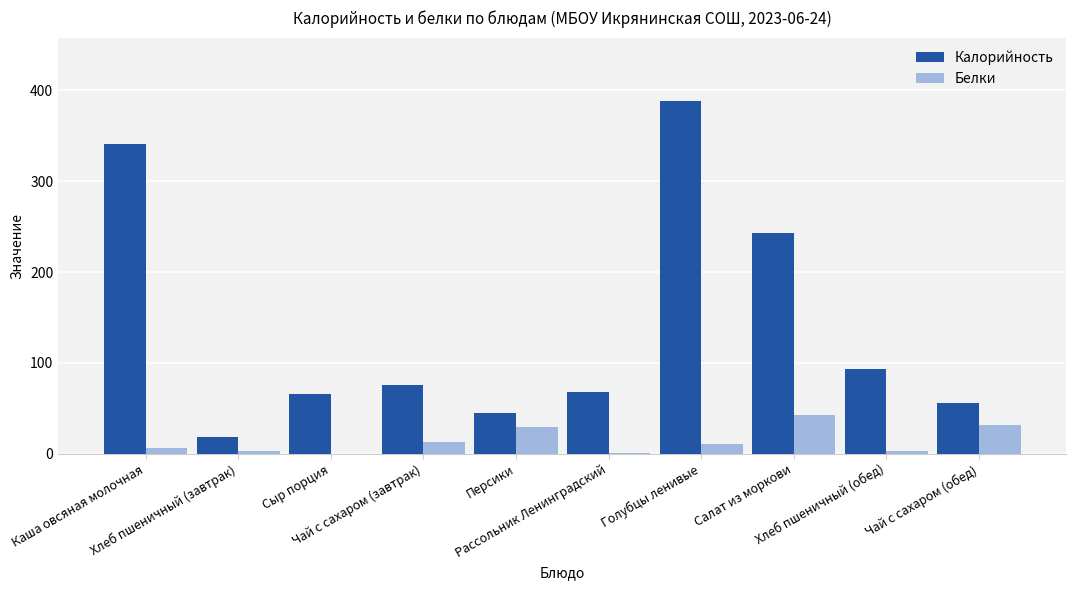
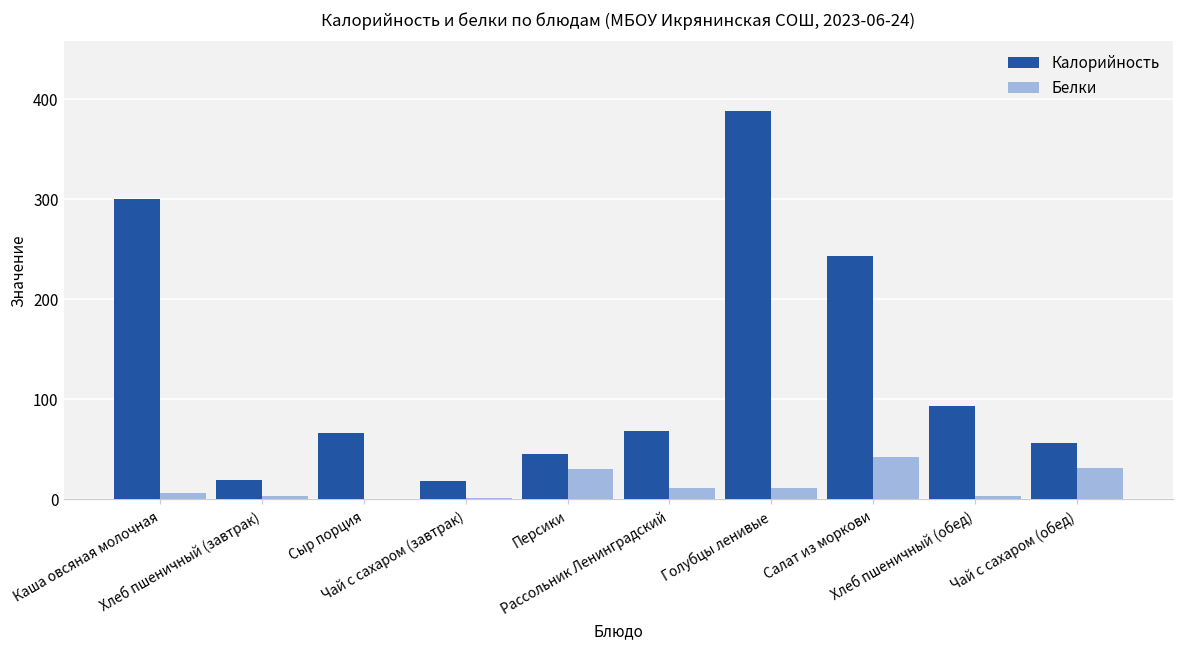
  {
    "Калорийность": {
-     "Каша овсяная молочная": 340,
+     "Каша овсяная молочная": 300,
      "Хлеб пшеничный (завтрак)": 20,
      "Сыр порция": 70,
-     "Чай с сахаром (завтрак)": 80,
+     "Чай с сахаром (завтрак)": 20,
      "Персики": 50,
      "Рассольник Ленинградский": 70,
      "Голубцы ленивые": 390,
      "Салат из моркови": 240,
      "Хлеб пшеничный (обед)": 90,
      "Чай с сахаром (обед)": 60
    },
    "Белки": {
      "Каша овсяная молочная": 10,
      "Хлеб пшеничный (завтрак)": 0,
-     "Чай с сахаром (завтрак)": 10,
+     "Чай с сахаром (завтрак)": 0,
      "Персики": 30,
-     "Рассольник Ленинградский": 0,
+     "Рассольник Ленинградский": 10,
      "Голубцы ленивые": 10,
      "Салат из моркови": 40,
      "Хлеб пшеничный (обед)": 0,
      "Чай с сахаром (обед)": 30
    }
  }
